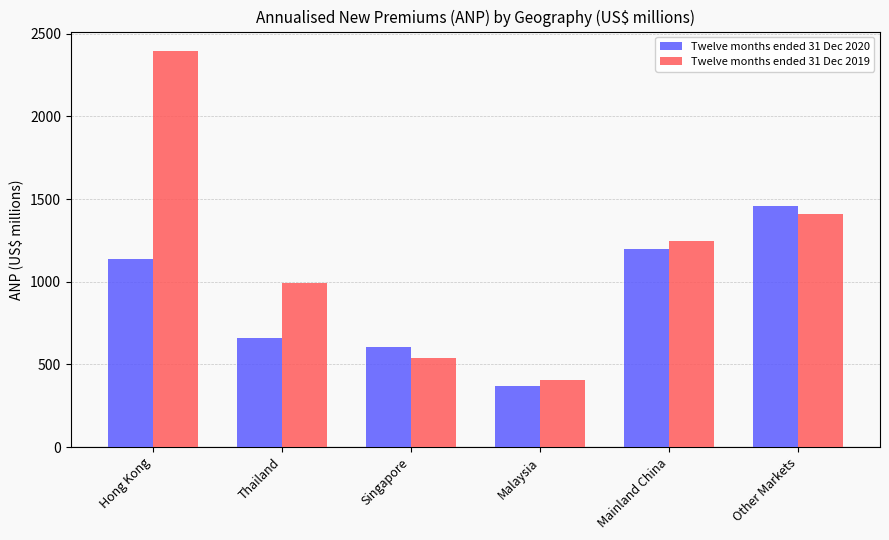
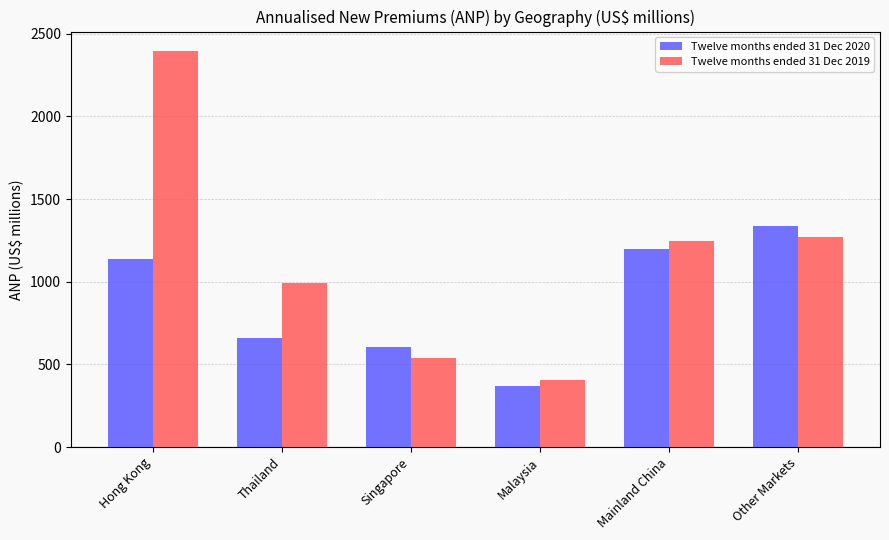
  {
    "Twelve months ended 31 Dec 2020": {
      "Hong Kong": 1140,
      "Thailand": 660,
      "Singapore": 600,
      "Malaysia": 370,
      "Mainland China": 1200,
-     "Other Markets": 1460
+     "Other Markets": 1330
    },
    "Twelve months ended 31 Dec 2019": {
      "Hong Kong": 2390,
      "Thailand": 990,
      "Singapore": 540,
      "Malaysia": 410,
      "Mainland China": 1250,
-     "Other Markets": 1410
+     "Other Markets": 1270
    }
  }
